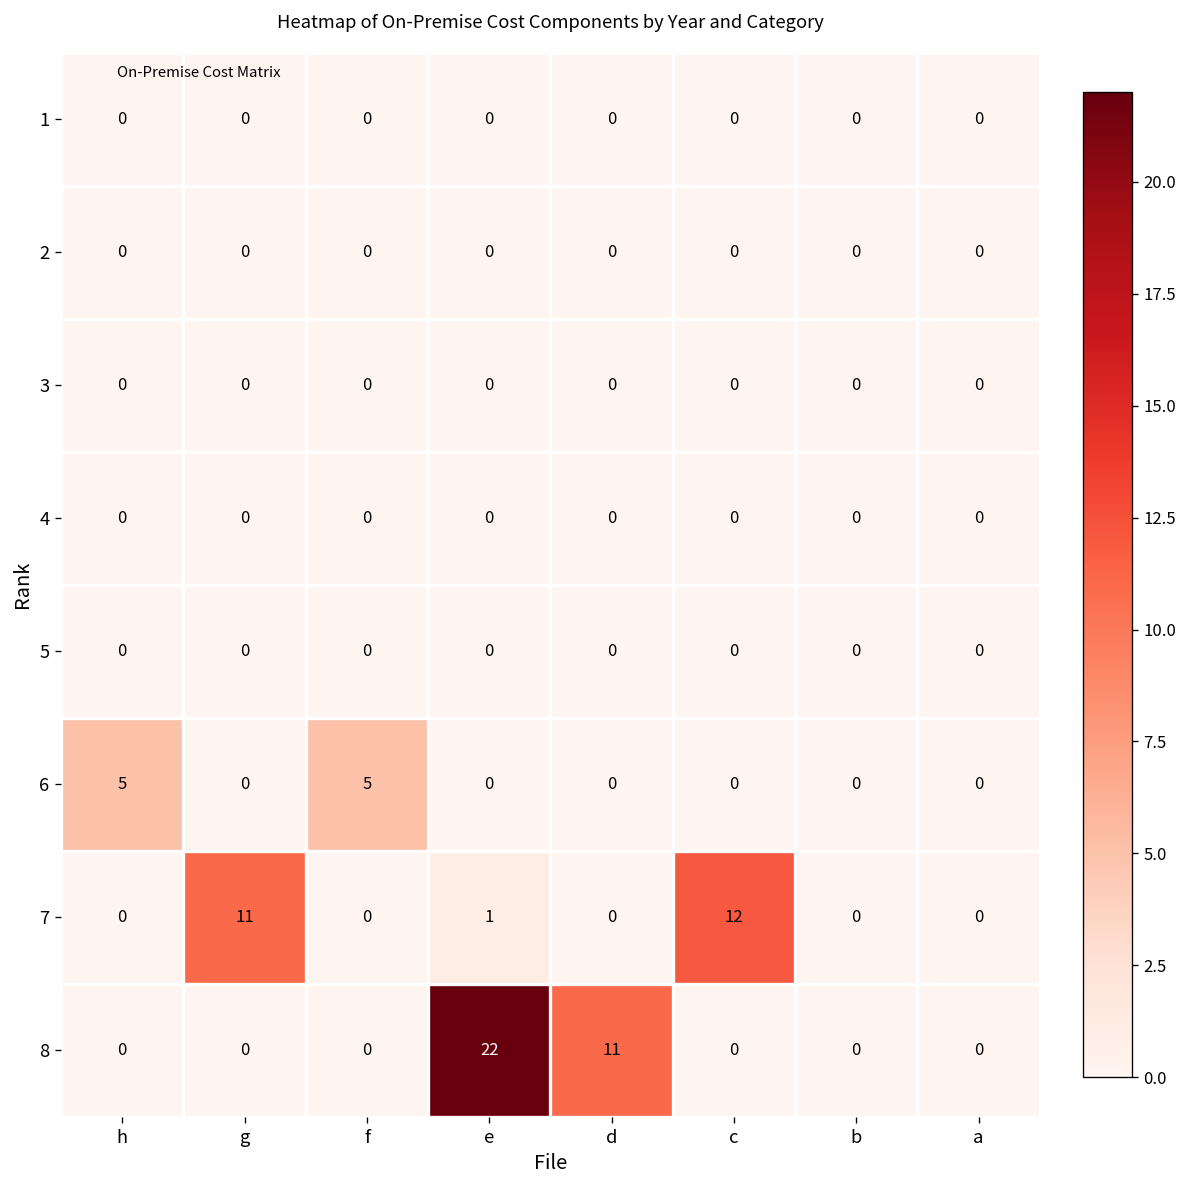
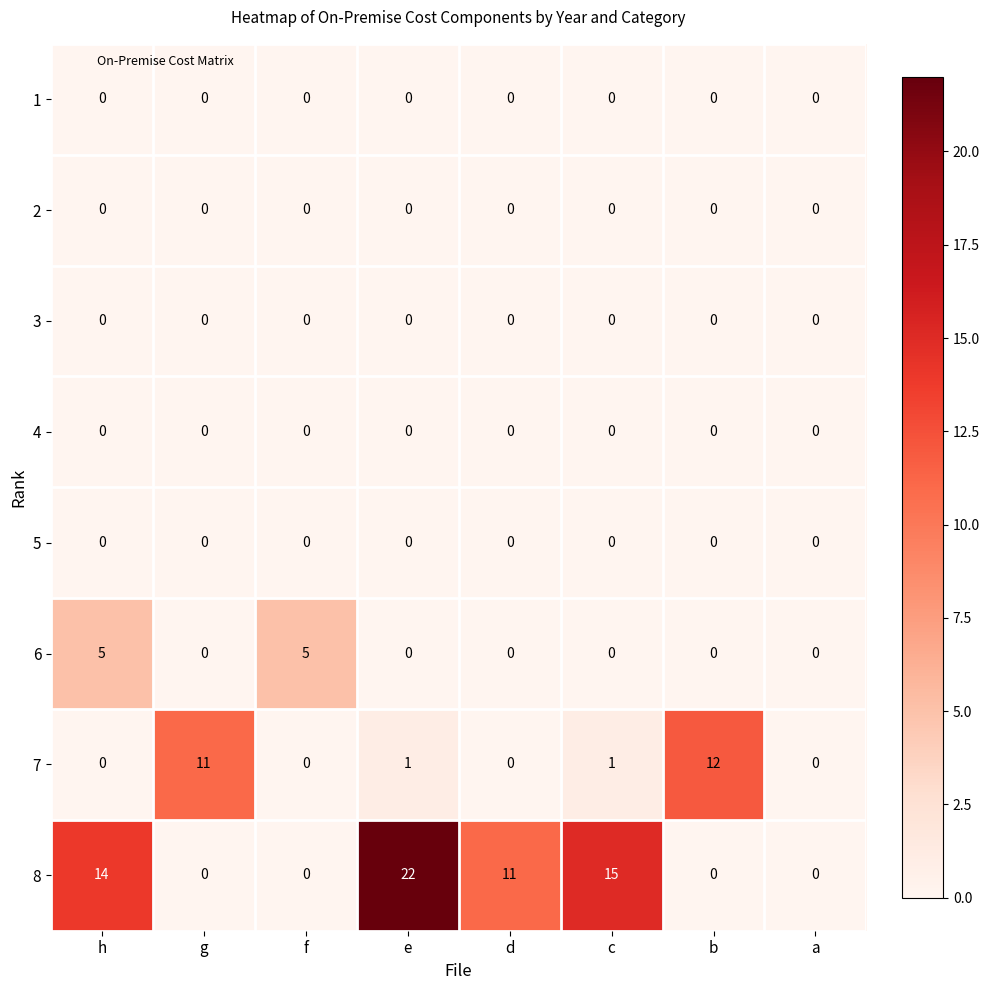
  {
    "1": {
      "h": 0,
      "g": 0,
      "f": 0,
      "e": 0,
      "d": 0,
      "c": 0,
      "b": 0,
      "a": 0
    },
    "2": {
      "h": 0,
      "g": 0,
      "f": 0,
      "e": 0,
      "d": 0,
      "c": 0,
      "b": 0,
      "a": 0
    },
    "3": {
      "h": 0,
      "g": 0,
      "f": 0,
      "e": 0,
      "d": 0,
      "c": 0,
      "b": 0,
      "a": 0
    },
    "4": {
      "h": 0,
      "g": 0,
      "f": 0,
      "e": 0,
      "d": 0,
      "c": 0,
      "b": 0,
      "a": 0
    },
    "5": {
      "h": 0,
      "g": 0,
      "f": 0,
      "e": 0,
      "d": 0,
      "c": 0,
      "b": 0,
      "a": 0
    },
    "6": {
      "h": 5,
      "g": 0,
      "f": 5,
      "e": 0,
      "d": 0,
      "c": 0,
      "b": 0,
      "a": 0
    },
    "7": {
      "h": 0,
      "g": 11,
      "f": 0,
      "e": 1,
      "d": 0,
-     "c": 12,
-     "b": 0,
+     "c": 1,
+     "b": 12,
      "a": 0
    },
    "8": {
-     "h": 0,
+     "h": 14,
      "g": 0,
      "f": 0,
      "e": 22,
      "d": 11,
-     "c": 0,
+     "c": 15,
      "b": 0,
      "a": 0
    }
  }
